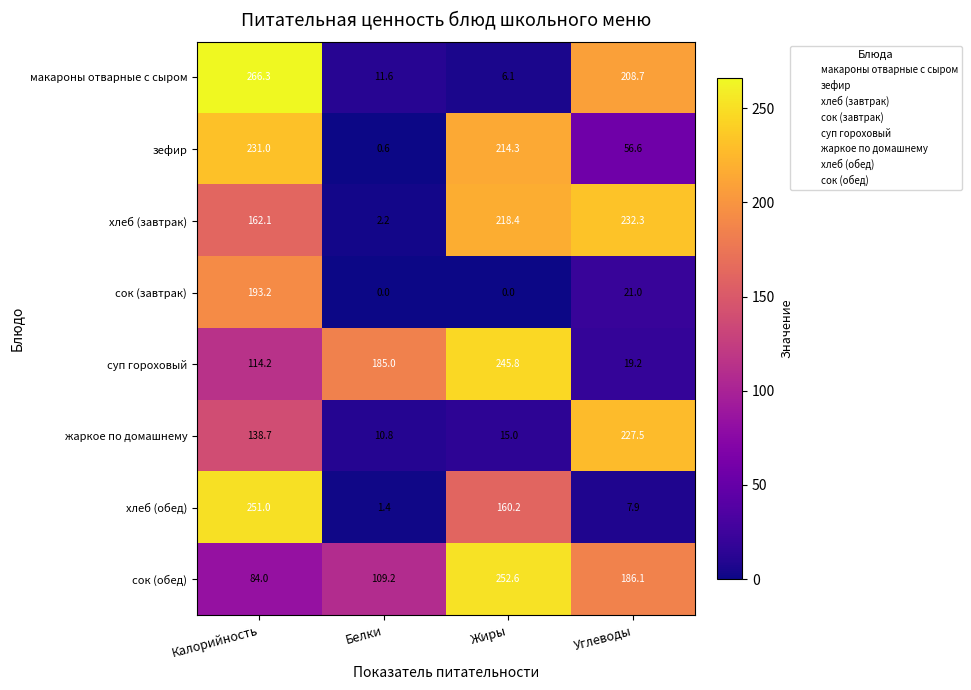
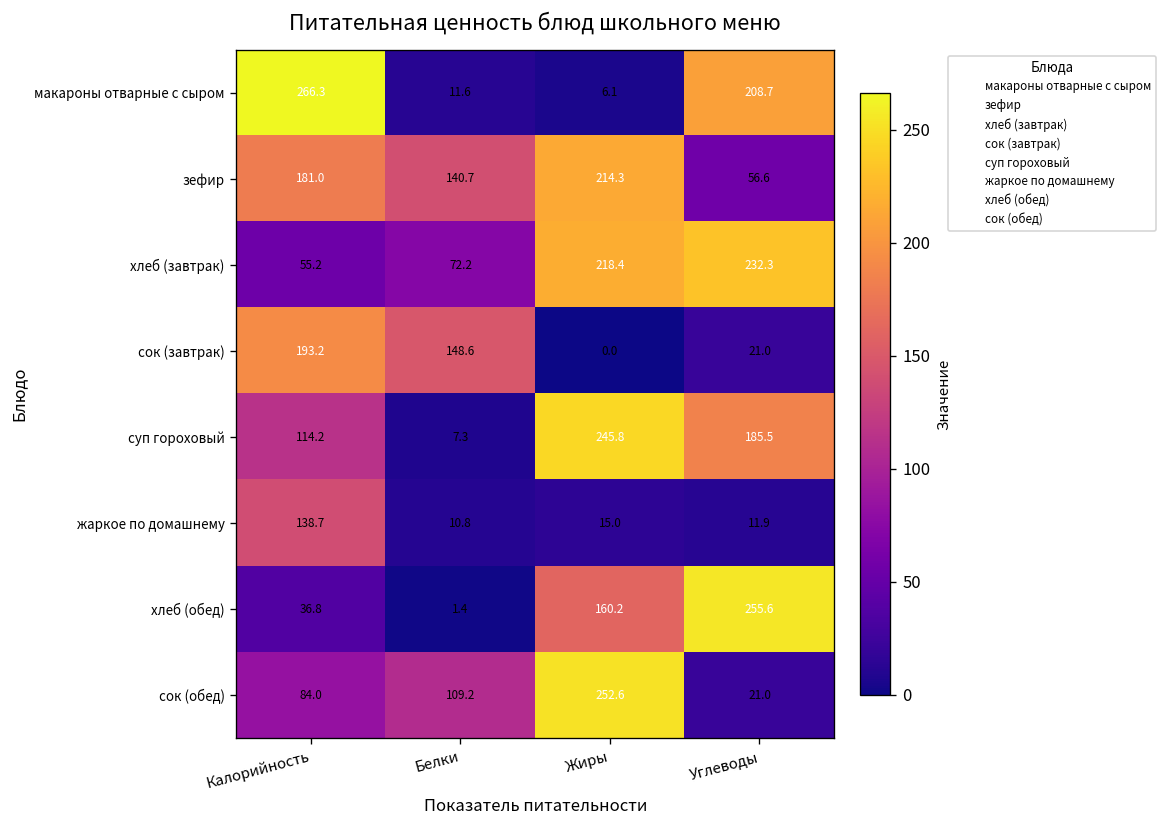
  {
    "макароны отварные с сыром": {
      "Калорийность": 266.3,
      "Белки": 11.6,
      "Жиры": 6.1,
      "Углеводы": 208.7
    },
    "зефир": {
-     "Калорийность": 231.0,
-     "Белки": 0.6,
+     "Калорийность": 181.0,
+     "Белки": 140.7,
      "Жиры": 214.3,
      "Углеводы": 56.6
    },
    "хлеб (завтрак)": {
-     "Калорийность": 162.1,
-     "Белки": 2.2,
+     "Калорийность": 55.2,
+     "Белки": 72.2,
      "Жиры": 218.4,
      "Углеводы": 232.3
    },
    "сок (завтрак)": {
      "Калорийность": 193.2,
-     "Белки": 0.0,
+     "Белки": 148.6,
      "Жиры": 0.0,
      "Углеводы": 21.0
    },
    "суп гороховый": {
      "Калорийность": 114.2,
-     "Белки": 185.0,
+     "Белки": 7.3,
      "Жиры": 245.8,
-     "Углеводы": 19.2
+     "Углеводы": 185.5
    },
    "жаркое по домашнему": {
      "Калорийность": 138.7,
      "Белки": 10.8,
      "Жиры": 15.0,
-     "Углеводы": 227.5
+     "Углеводы": 11.9
    },
    "хлеб (обед)": {
-     "Калорийность": 251.0,
+     "Калорийность": 36.8,
      "Белки": 1.4,
      "Жиры": 160.2,
-     "Углеводы": 7.9
+     "Углеводы": 255.6
    },
    "сок (обед)": {
      "Калорийность": 84.0,
      "Белки": 109.2,
      "Жиры": 252.6,
-     "Углеводы": 186.1
+     "Углеводы": 21.0
    }
  }
